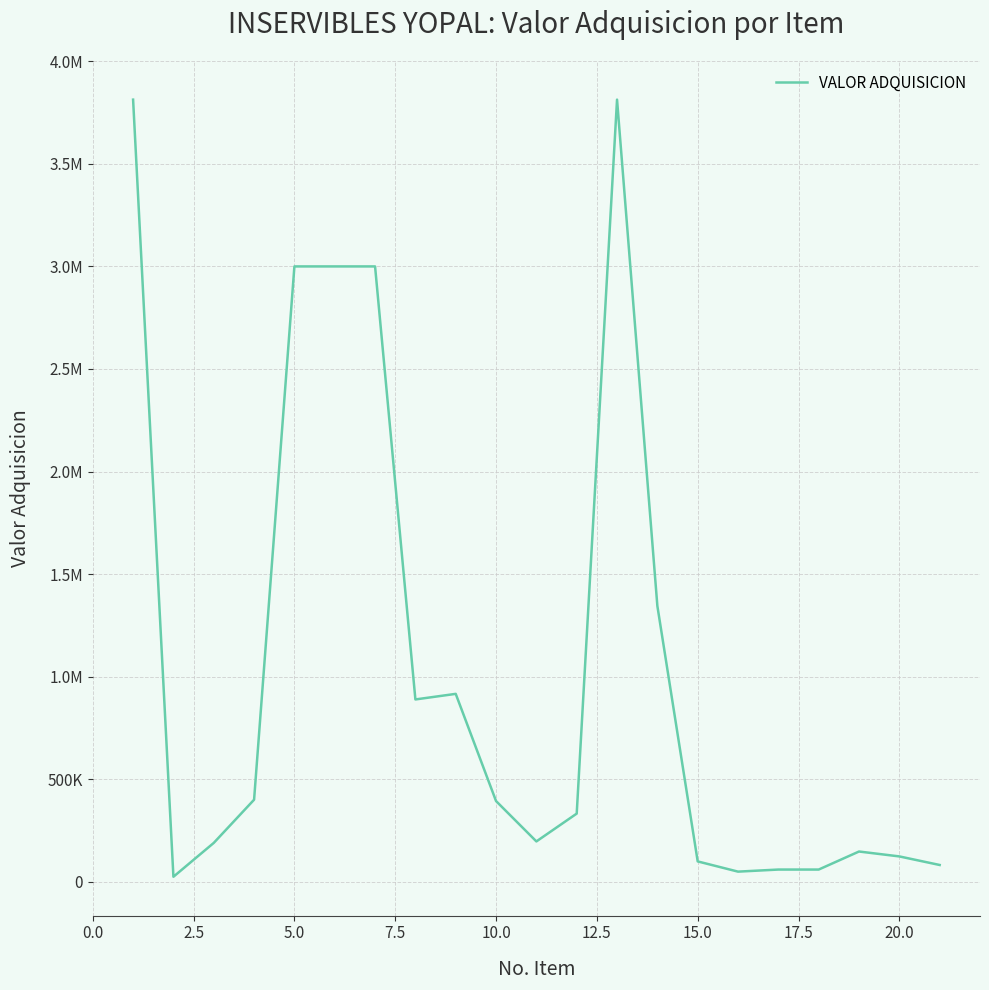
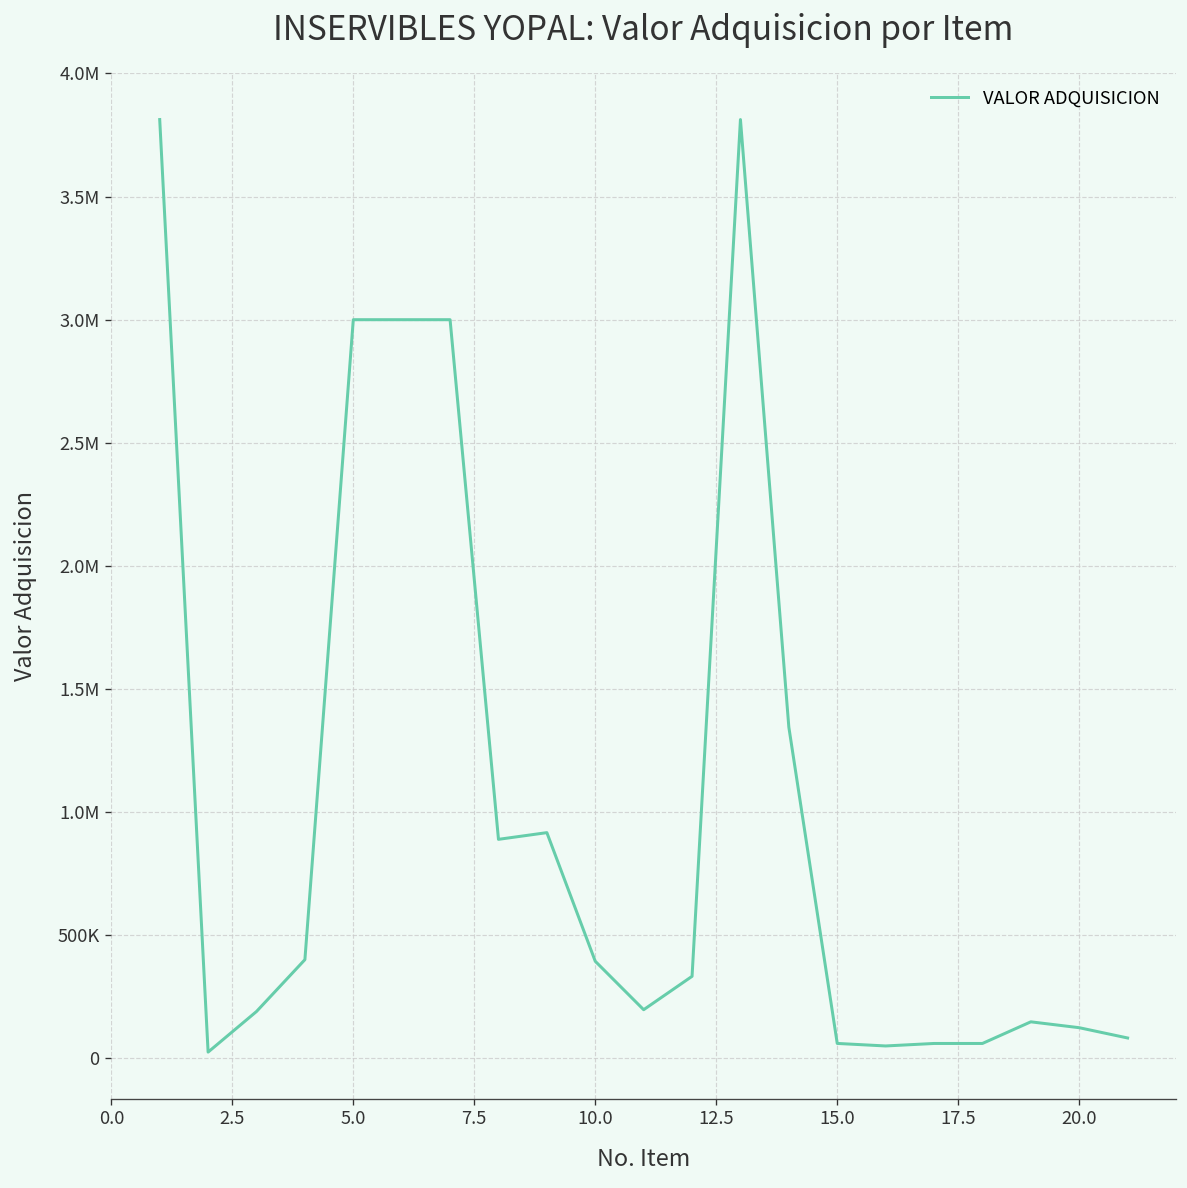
  {
    "5.0": 3000000,
    "10.0": 390000,
-   "15.0": 100000,
+   "15.0": 60000,
    "20.0": 120000
  }
